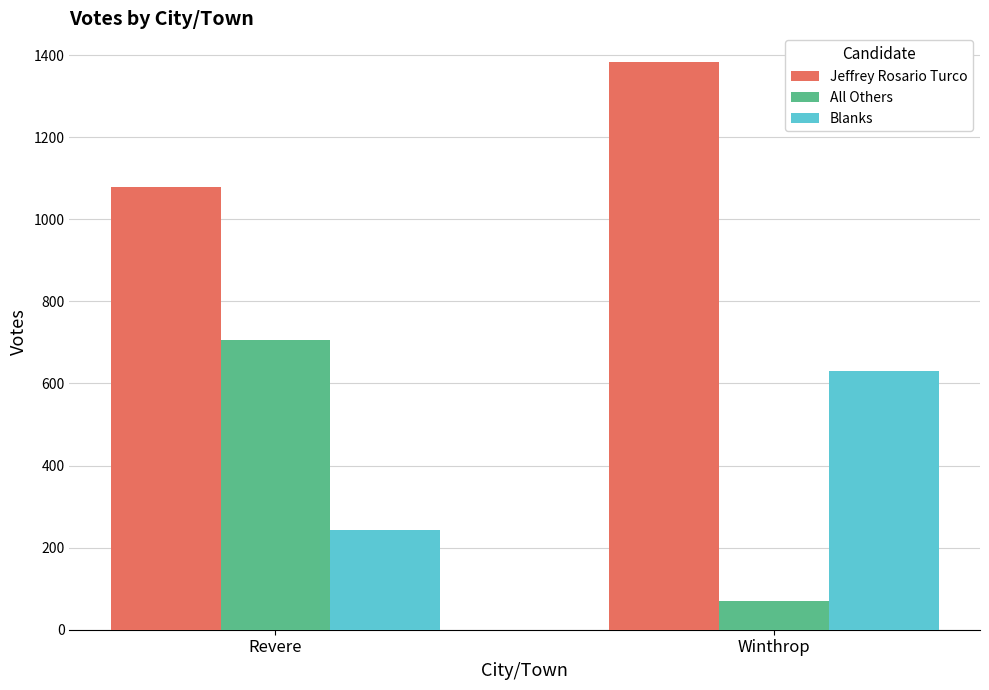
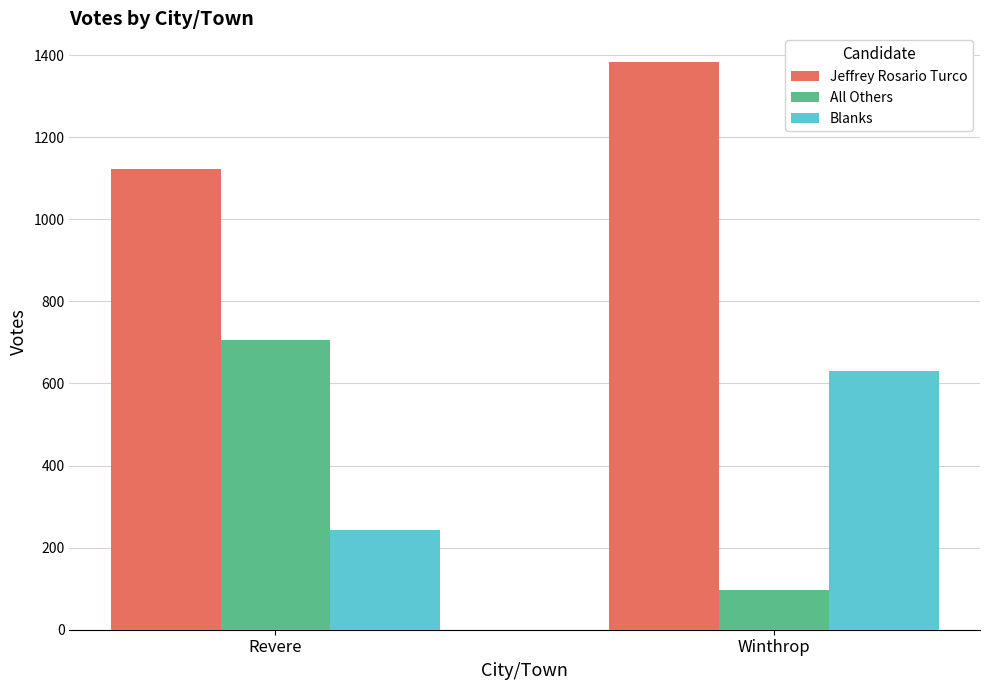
  {
    "Jeffrey Rosario Turco": {
-     "Revere": 1080,
+     "Revere": 1120,
      "Winthrop": 1380
    },
    "All Others": {
      "Revere": 710,
-     "Winthrop": 70
+     "Winthrop": 100
    },
    "Blanks": {
      "Revere": 240,
      "Winthrop": 630
    }
  }
